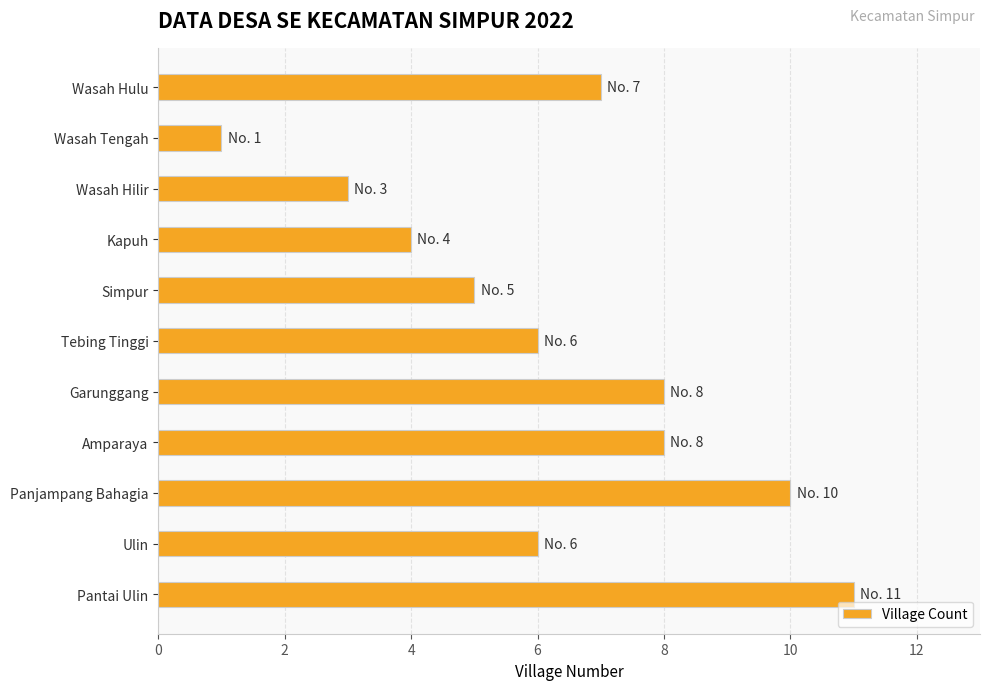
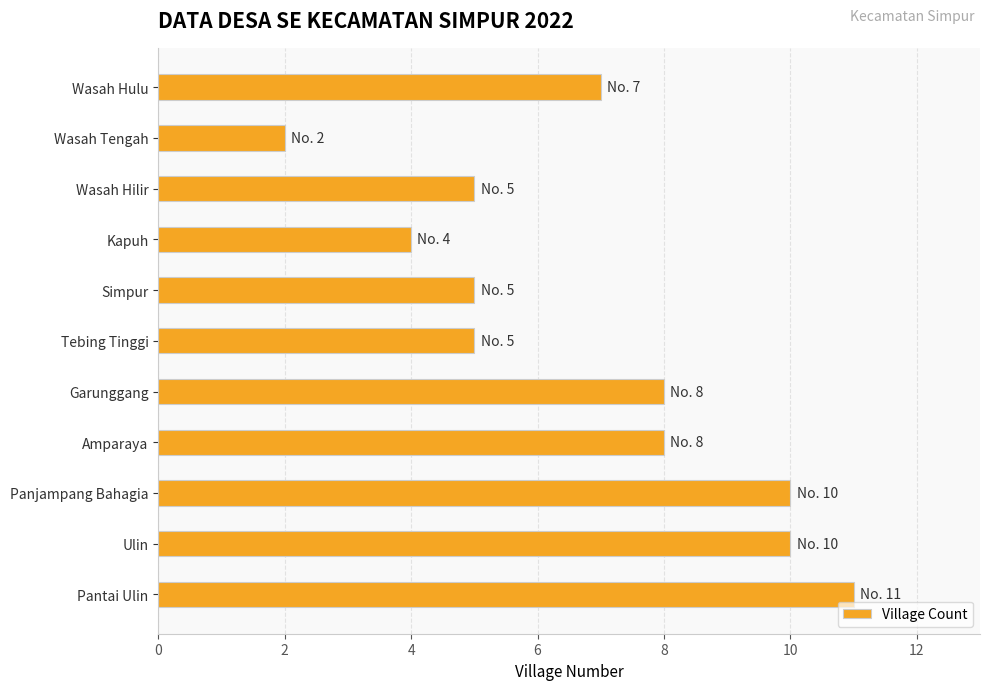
  {
    "Wasah Hulu": 7,
-   "Wasah Tengah": 1,
-   "Wasah Hilir": 3,
+   "Wasah Tengah": 2,
+   "Wasah Hilir": 5,
    "Kapuh": 4,
    "Simpur": 5,
-   "Tebing Tinggi": 6,
+   "Tebing Tinggi": 5,
    "Garunggang": 8,
    "Amparaya": 8,
    "Panjampang Bahagia": 10,
-   "Ulin": 6,
+   "Ulin": 10,
    "Pantai Ulin": 11
  }
